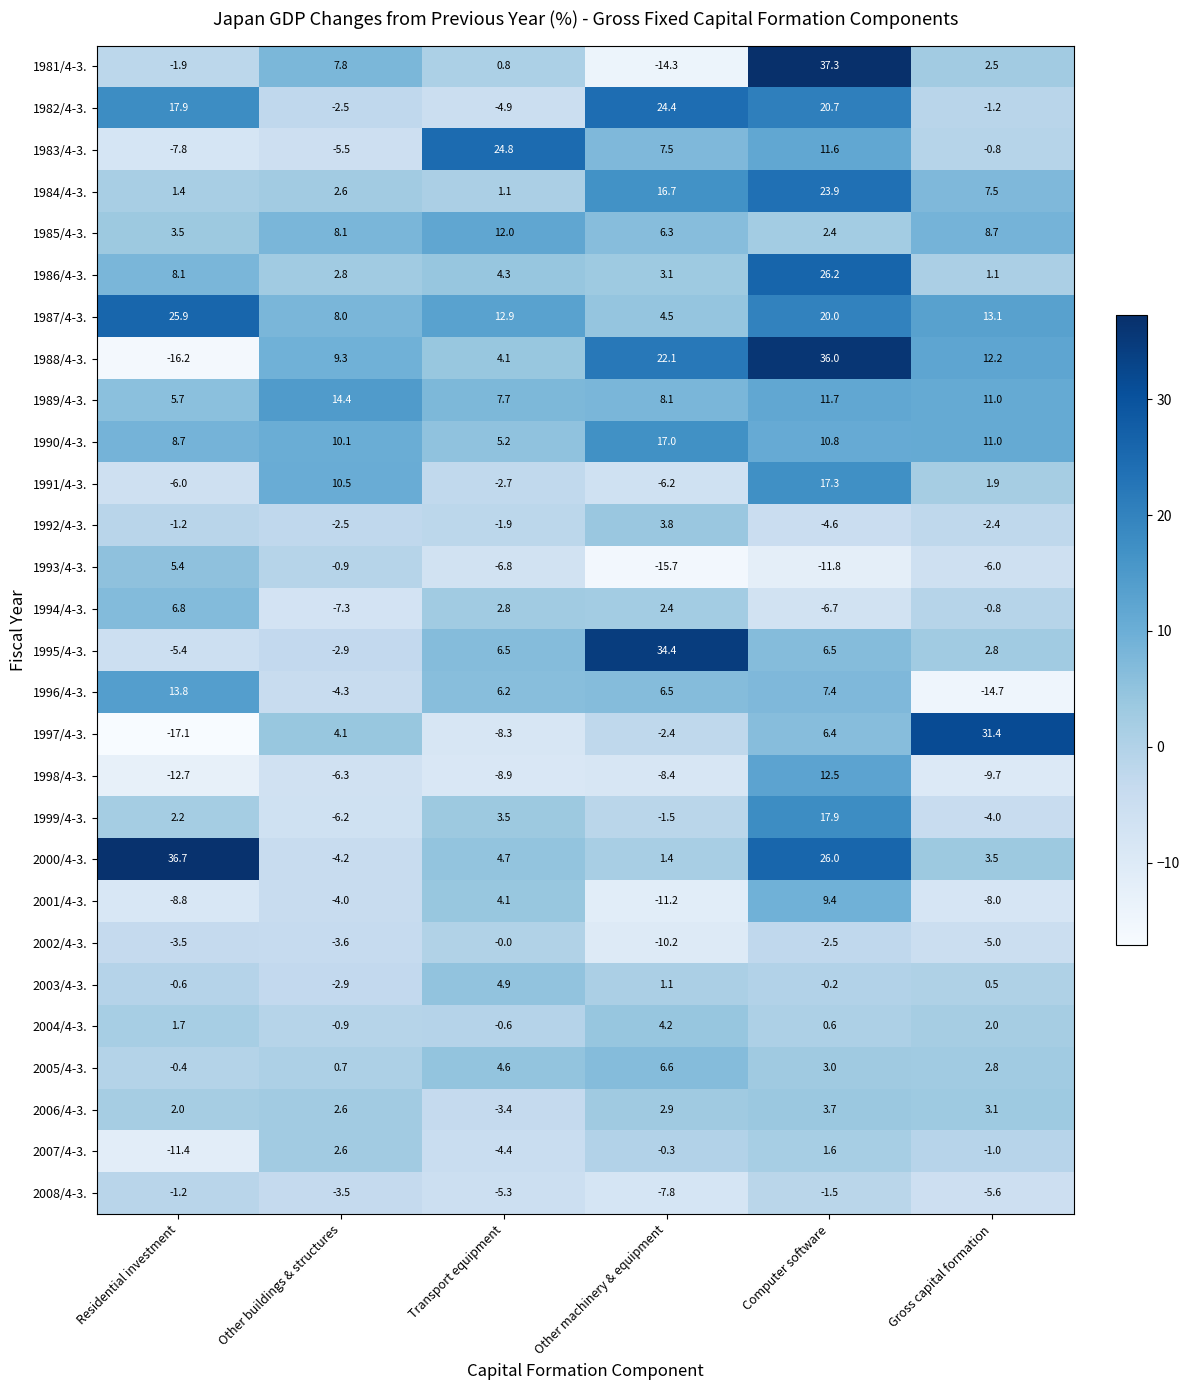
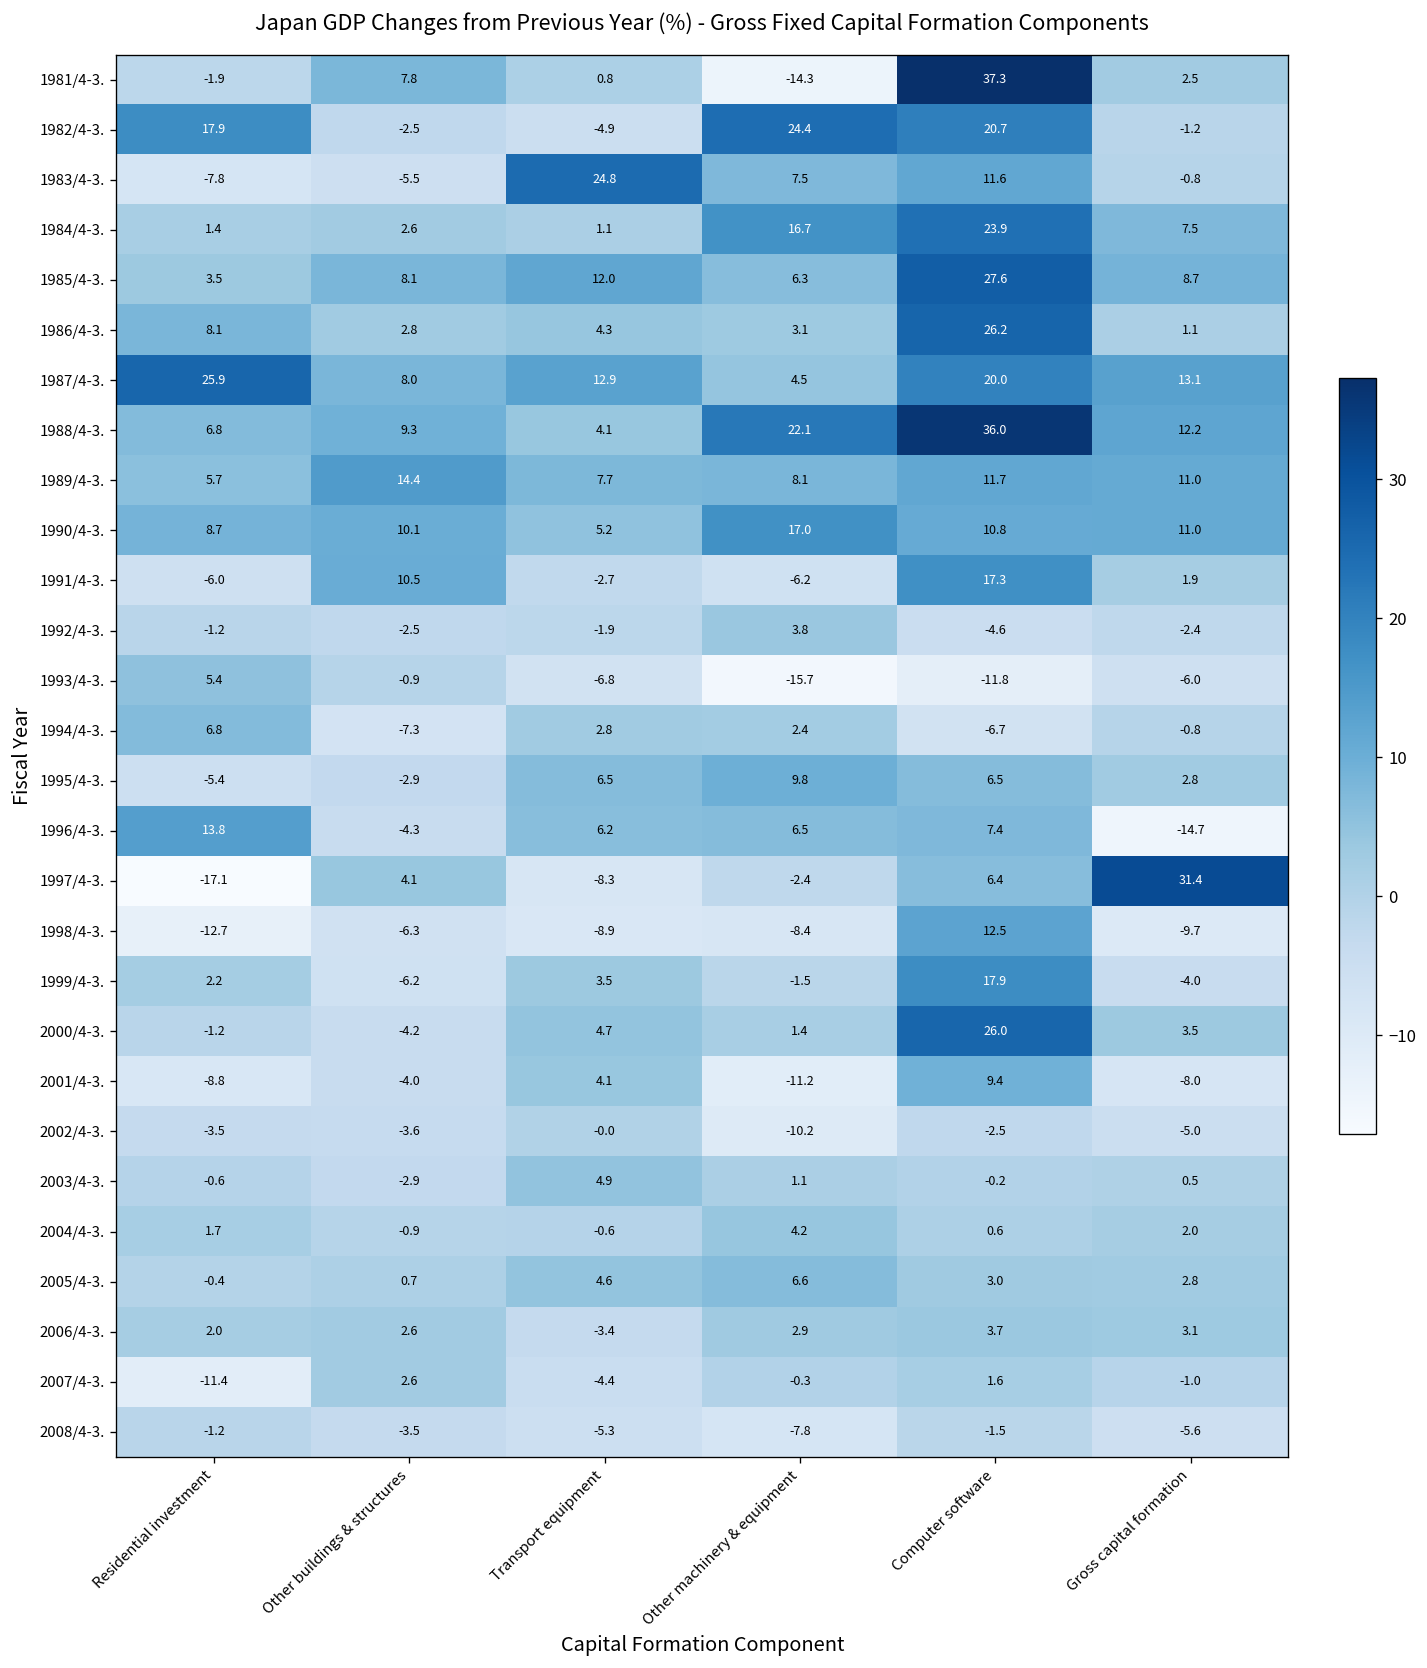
  {
    "1981/4-3.": {
      "Residential investment": -1.9,
      "Other buildings & structures": 7.8,
      "Transport equipment": 0.8,
      "Other machinery & equipment": -14.3,
      "Computer software": 37.3,
      "Gross capital formation": 2.5
    },
    "1982/4-3.": {
      "Residential investment": 17.9,
      "Other buildings & structures": -2.5,
      "Transport equipment": -4.9,
      "Other machinery & equipment": 24.4,
      "Computer software": 20.7,
      "Gross capital formation": -1.2
    },
    "1983/4-3.": {
      "Residential investment": -7.8,
      "Other buildings & structures": -5.5,
      "Transport equipment": 24.8,
      "Other machinery & equipment": 7.5,
      "Computer software": 11.6,
      "Gross capital formation": -0.8
    },
    "1984/4-3.": {
      "Residential investment": 1.4,
      "Other buildings & structures": 2.6,
      "Transport equipment": 1.1,
      "Other machinery & equipment": 16.7,
      "Computer software": 23.9,
      "Gross capital formation": 7.5
    },
    "1985/4-3.": {
      "Residential investment": 3.5,
      "Other buildings & structures": 8.1,
      "Transport equipment": 12.0,
      "Other machinery & equipment": 6.3,
-     "Computer software": 2.4,
+     "Computer software": 27.6,
      "Gross capital formation": 8.7
    },
    "1986/4-3.": {
      "Residential investment": 8.1,
      "Other buildings & structures": 2.8,
      "Transport equipment": 4.3,
      "Other machinery & equipment": 3.1,
      "Computer software": 26.2,
      "Gross capital formation": 1.1
    },
    "1987/4-3.": {
      "Residential investment": 25.9,
      "Other buildings & structures": 8.0,
      "Transport equipment": 12.9,
      "Other machinery & equipment": 4.5,
      "Computer software": 20.0,
      "Gross capital formation": 13.1
    },
    "1988/4-3.": {
-     "Residential investment": -16.2,
+     "Residential investment": 6.8,
      "Other buildings & structures": 9.3,
      "Transport equipment": 4.1,
      "Other machinery & equipment": 22.1,
      "Computer software": 36.0,
      "Gross capital formation": 12.2
    },
    "1989/4-3.": {
      "Residential investment": 5.7,
      "Other buildings & structures": 14.4,
      "Transport equipment": 7.7,
      "Other machinery & equipment": 8.1,
      "Computer software": 11.7,
      "Gross capital formation": 11.0
    },
    "1990/4-3.": {
      "Residential investment": 8.7,
      "Other buildings & structures": 10.1,
      "Transport equipment": 5.2,
      "Other machinery & equipment": 17.0,
      "Computer software": 10.8,
      "Gross capital formation": 11.0
    },
    "1991/4-3.": {
      "Residential investment": -6.0,
      "Other buildings & structures": 10.5,
      "Transport equipment": -2.7,
      "Other machinery & equipment": -6.2,
      "Computer software": 17.3,
      "Gross capital formation": 1.9
    },
    "1992/4-3.": {
      "Residential investment": -1.2,
      "Other buildings & structures": -2.5,
      "Transport equipment": -1.9,
      "Other machinery & equipment": 3.8,
      "Computer software": -4.6,
      "Gross capital formation": -2.4
    },
    "1993/4-3.": {
      "Residential investment": 5.4,
      "Other buildings & structures": -0.9,
      "Transport equipment": -6.8,
      "Other machinery & equipment": -15.7,
      "Computer software": -11.8,
      "Gross capital formation": -6.0
    },
    "1994/4-3.": {
      "Residential investment": 6.8,
      "Other buildings & structures": -7.3,
      "Transport equipment": 2.8,
      "Other machinery & equipment": 2.4,
      "Computer software": -6.7,
      "Gross capital formation": -0.8
    },
    "1995/4-3.": {
      "Residential investment": -5.4,
      "Other buildings & structures": -2.9,
      "Transport equipment": 6.5,
-     "Other machinery & equipment": 34.4,
+     "Other machinery & equipment": 9.8,
      "Computer software": 6.5,
      "Gross capital formation": 2.8
    },
    "1996/4-3.": {
      "Residential investment": 13.8,
      "Other buildings & structures": -4.3,
      "Transport equipment": 6.2,
      "Other machinery & equipment": 6.5,
      "Computer software": 7.4,
      "Gross capital formation": -14.7
    },
    "1997/4-3.": {
      "Residential investment": -17.1,
      "Other buildings & structures": 4.1,
      "Transport equipment": -8.3,
      "Other machinery & equipment": -2.4,
      "Computer software": 6.4,
      "Gross capital formation": 31.4
    },
    "1998/4-3.": {
      "Residential investment": -12.7,
      "Other buildings & structures": -6.3,
      "Transport equipment": -8.9,
      "Other machinery & equipment": -8.4,
      "Computer software": 12.5,
      "Gross capital formation": -9.7
    },
    "1999/4-3.": {
      "Residential investment": 2.2,
      "Other buildings & structures": -6.2,
      "Transport equipment": 3.5,
      "Other machinery & equipment": -1.5,
      "Computer software": 17.9,
      "Gross capital formation": -4.0
    },
    "2000/4-3.": {
-     "Residential investment": 36.7,
+     "Residential investment": -1.2,
      "Other buildings & structures": -4.2,
      "Transport equipment": 4.7,
      "Other machinery & equipment": 1.4,
      "Computer software": 26.0,
      "Gross capital formation": 3.5
    },
    "2001/4-3.": {
      "Residential investment": -8.8,
      "Other buildings & structures": -4.0,
      "Transport equipment": 4.1,
      "Other machinery & equipment": -11.2,
      "Computer software": 9.4,
      "Gross capital formation": -8.0
    },
    "2002/4-3.": {
      "Residential investment": -3.5,
      "Other buildings & structures": -3.6,
      "Transport equipment": -0.0,
      "Other machinery & equipment": -10.2,
      "Computer software": -2.5,
      "Gross capital formation": -5.0
    },
    "2003/4-3.": {
      "Residential investment": -0.6,
      "Other buildings & structures": -2.9,
      "Transport equipment": 4.9,
      "Other machinery & equipment": 1.1,
      "Computer software": -0.2,
      "Gross capital formation": 0.5
    },
    "2004/4-3.": {
      "Residential investment": 1.7,
      "Other buildings & structures": -0.9,
      "Transport equipment": -0.6,
      "Other machinery & equipment": 4.2,
      "Computer software": 0.6,
      "Gross capital formation": 2.0
    },
    "2005/4-3.": {
      "Residential investment": -0.4,
      "Other buildings & structures": 0.7,
      "Transport equipment": 4.6,
      "Other machinery & equipment": 6.6,
      "Computer software": 3.0,
      "Gross capital formation": 2.8
    },
    "2006/4-3.": {
      "Residential investment": 2.0,
      "Other buildings & structures": 2.6,
      "Transport equipment": -3.4,
      "Other machinery & equipment": 2.9,
      "Computer software": 3.7,
      "Gross capital formation": 3.1
    },
    "2007/4-3.": {
      "Residential investment": -11.4,
      "Other buildings & structures": 2.6,
      "Transport equipment": -4.4,
      "Other machinery & equipment": -0.3,
      "Computer software": 1.6,
      "Gross capital formation": -1.0
    },
    "2008/4-3.": {
      "Residential investment": -1.2,
      "Other buildings & structures": -3.5,
      "Transport equipment": -5.3,
      "Other machinery & equipment": -7.8,
      "Computer software": -1.5,
      "Gross capital formation": -5.6
    }
  }
